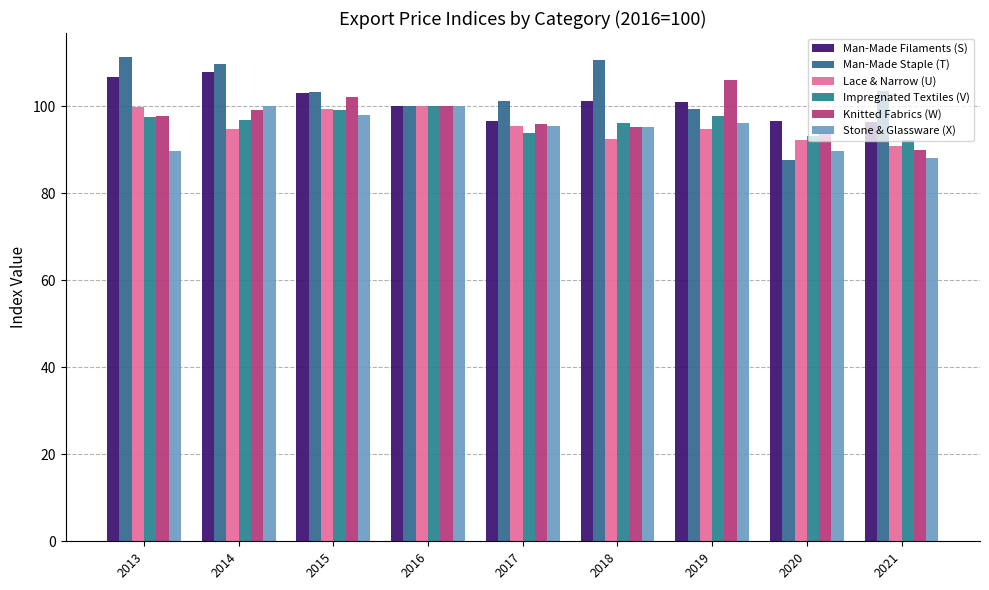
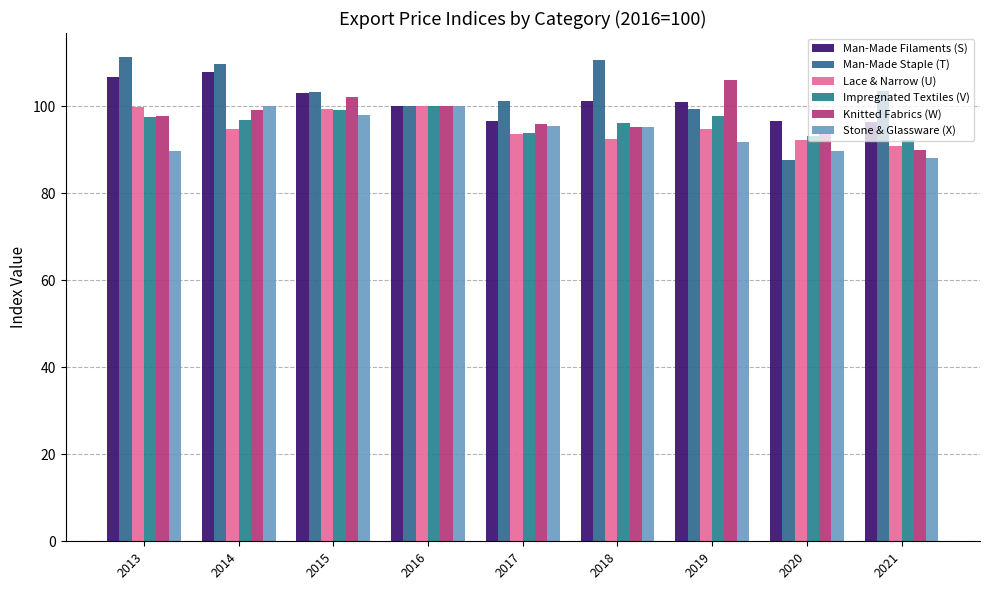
  {
    "Man-Made Filaments (S)": {
      "2013": 107,
      "2014": 108,
      "2015": 103,
      "2016": 100,
      "2017": 97,
      "2018": 101,
      "2019": 101,
      "2020": 97
    },
    "Lace & Narrow (U)": {
      "2013": 100,
      "2014": 95,
      "2015": 99,
      "2016": 100,
-     "2017": 95,
+     "2017": 94,
      "2018": 93,
      "2019": 95,
      "2020": 92,
      "2021": 91
    },
    "Knitted Fabrics (W)": {
      "2013": 98,
      "2014": 99,
      "2015": 102,
      "2016": 100,
      "2017": 96,
      "2018": 95,
      "2019": 106,
      "2021": 90
    },
    "Stone & Glassware (X)": {
      "2013": 90,
      "2014": 100,
      "2015": 98,
      "2016": 100,
      "2017": 95,
      "2018": 95,
-     "2019": 96,
+     "2019": 92,
      "2020": 90,
      "2021": 88
    }
  }
